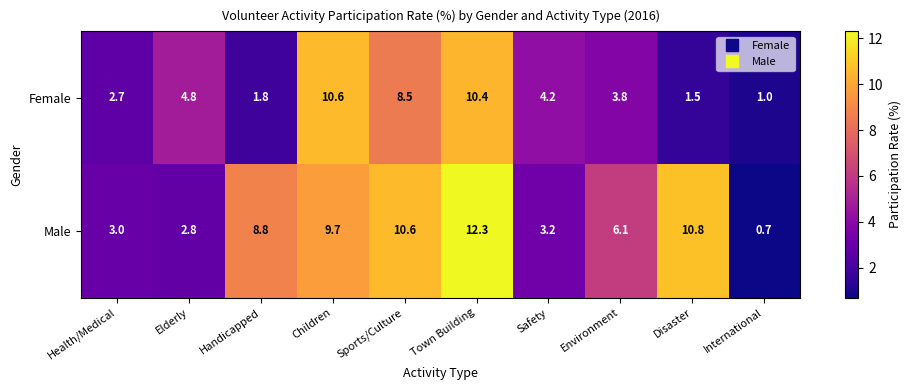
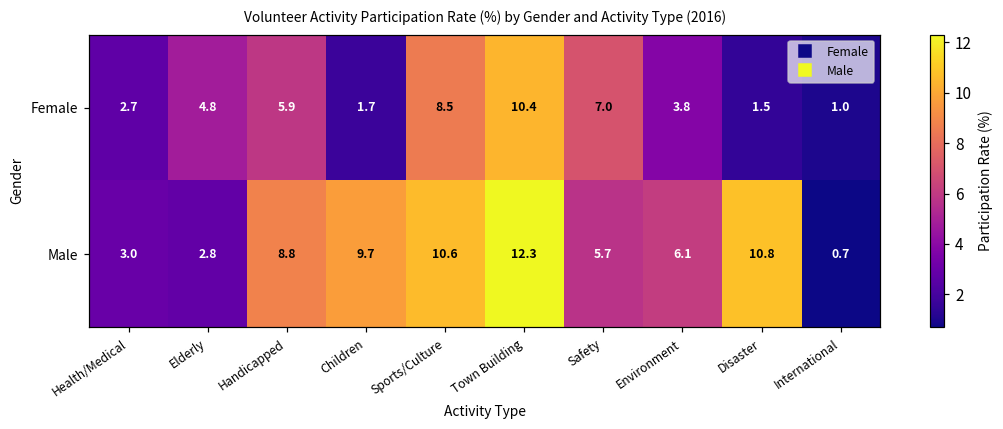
  {
    "Female": {
      "Health/Medical": 2.7,
      "Elderly": 4.8,
-     "Handicapped": 1.8,
-     "Children": 10.6,
+     "Handicapped": 5.9,
+     "Children": 1.7,
      "Sports/Culture": 8.5,
      "Town Building": 10.4,
-     "Safety": 4.2,
+     "Safety": 7.0,
      "Environment": 3.8,
      "Disaster": 1.5,
      "International": 1.0
    },
    "Male": {
      "Health/Medical": 3.0,
      "Elderly": 2.8,
      "Handicapped": 8.8,
      "Children": 9.7,
      "Sports/Culture": 10.6,
      "Town Building": 12.3,
-     "Safety": 3.2,
+     "Safety": 5.7,
      "Environment": 6.1,
      "Disaster": 10.8,
      "International": 0.7
    }
  }
